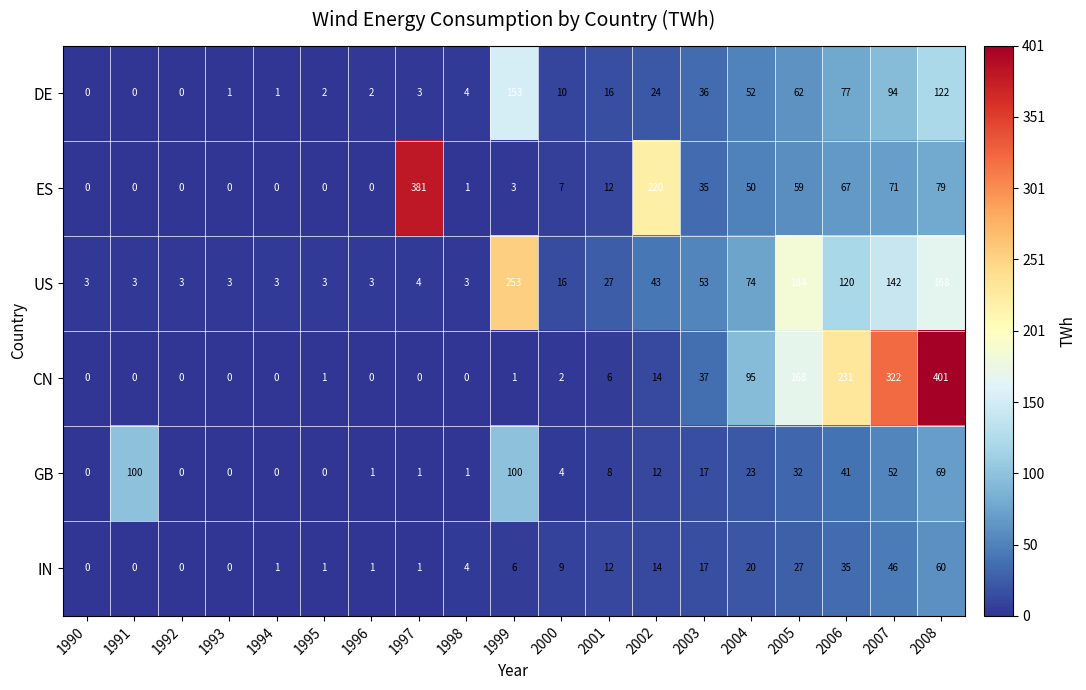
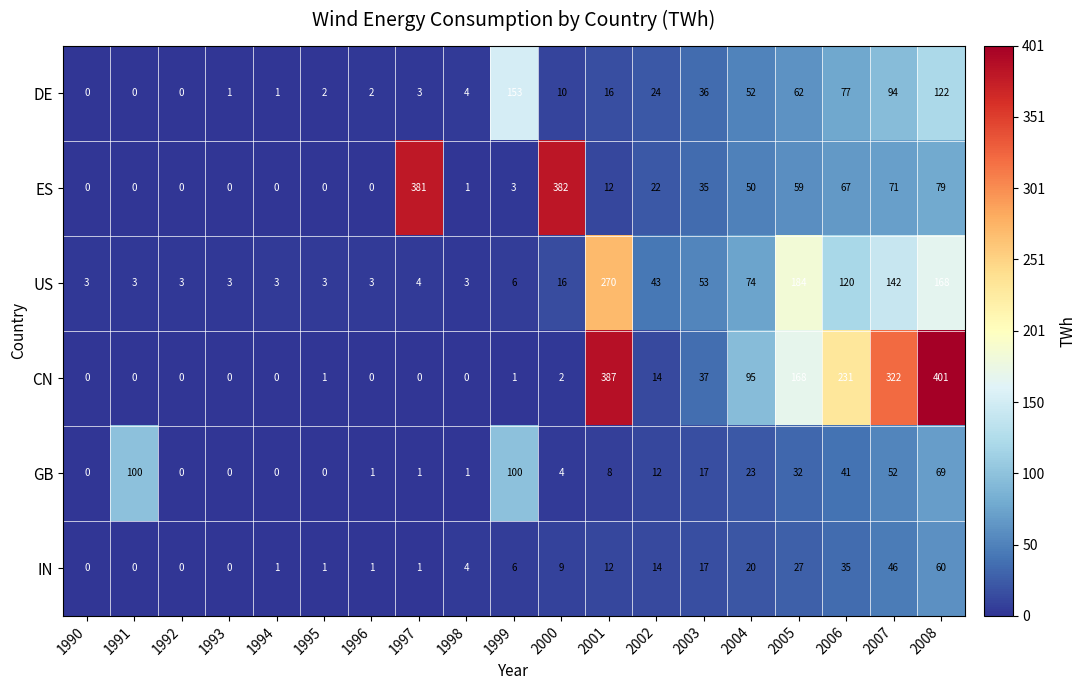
  {
    "DE": {
      "1990": 0,
      "1991": 0,
      "1992": 0,
      "1993": 1,
      "1994": 1,
      "1995": 2,
      "1996": 2,
      "1997": 3,
      "1998": 4,
      "2000": 10,
      "2001": 16,
      "2002": 24,
      "2003": 36,
      "2004": 52,
      "2005": 62,
      "2006": 77,
      "2007": 94,
      "2008": 122
    },
    "ES": {
      "1990": 0,
      "1991": 0,
      "1992": 0,
      "1993": 0,
      "1994": 0,
      "1995": 0,
      "1996": 0,
      "1997": 381,
      "1998": 1,
      "1999": 3,
-     "2000": 7,
+     "2000": 382,
      "2001": 12,
-     "2002": 220,
+     "2002": 22,
      "2003": 35,
      "2004": 50,
      "2005": 59,
      "2006": 67,
      "2007": 71,
      "2008": 79
    },
    "US": {
      "1990": 3,
      "1991": 3,
      "1992": 3,
      "1993": 3,
      "1994": 3,
      "1995": 3,
      "1996": 3,
      "1997": 4,
      "1998": 3,
-     "1999": 253,
+     "1999": 6,
      "2000": 16,
-     "2001": 27,
+     "2001": 270,
      "2002": 43,
      "2003": 53,
      "2004": 74,
      "2006": 120,
      "2007": 142
    },
    "CN": {
      "1990": 0,
      "1991": 0,
      "1992": 0,
      "1993": 0,
      "1994": 0,
      "1995": 1,
      "1996": 0,
      "1997": 0,
      "1998": 0,
      "1999": 1,
      "2000": 2,
-     "2001": 6,
+     "2001": 387,
      "2002": 14,
      "2003": 37,
      "2004": 95,
      "2006": 231,
      "2007": 322,
      "2008": 401
    },
    "GB": {
      "1990": 0,
      "1991": 100,
      "1992": 0,
      "1993": 0,
      "1994": 0,
      "1995": 0,
      "1996": 1,
      "1997": 1,
      "1998": 1,
      "1999": 100,
      "2000": 4,
      "2001": 8,
      "2002": 12,
      "2003": 17,
      "2004": 23,
      "2005": 32,
      "2006": 41,
      "2007": 52,
      "2008": 69
    },
    "IN": {
      "1990": 0,
      "1991": 0,
      "1992": 0,
      "1993": 0,
      "1994": 1,
      "1995": 1,
      "1996": 1,
      "1997": 1,
      "1998": 4,
      "1999": 6,
      "2000": 9,
      "2001": 12,
      "2002": 14,
      "2003": 17,
      "2004": 20,
      "2005": 27,
      "2006": 35,
      "2007": 46,
      "2008": 60
    }
  }
